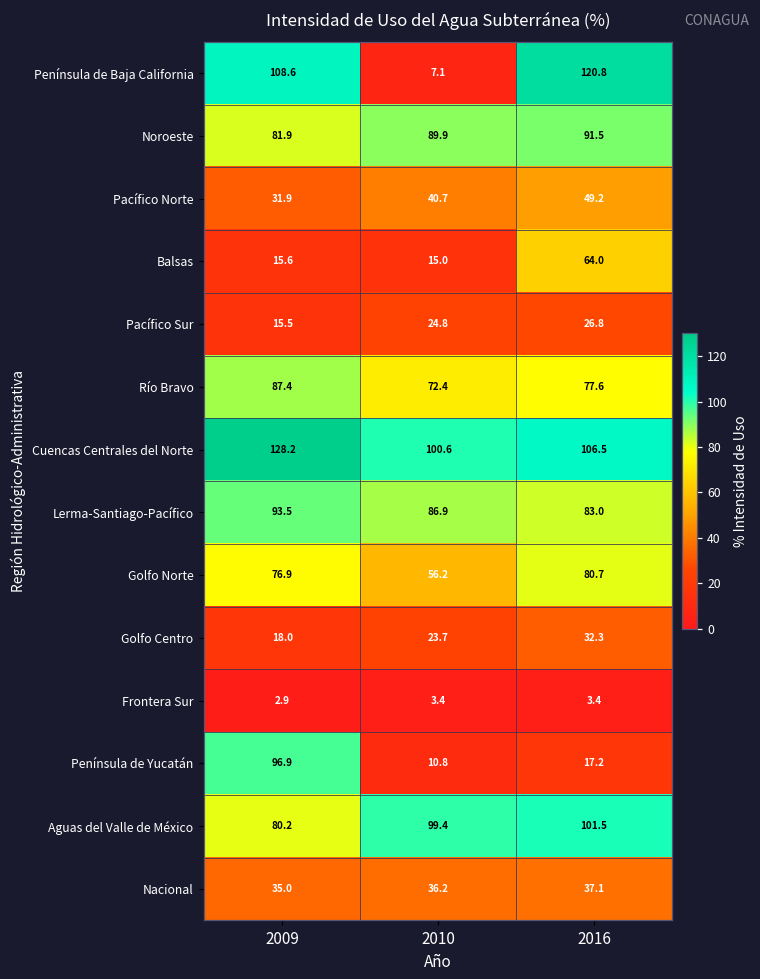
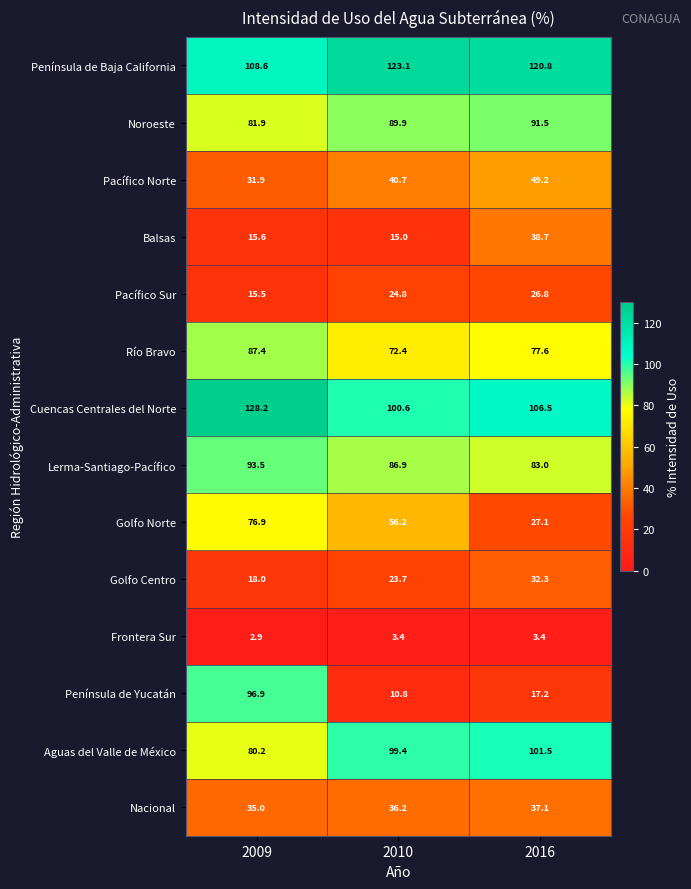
  {
    "Península de Baja California": {
      "2009": 108.6,
-     "2010": 7.1,
+     "2010": 123.1,
      "2016": 120.8
    },
    "Noroeste": {
      "2009": 81.9,
      "2010": 89.9,
      "2016": 91.5
    },
    "Pacífico Norte": {
      "2009": 31.9,
      "2010": 40.7,
      "2016": 49.2
    },
    "Balsas": {
      "2009": 15.6,
      "2010": 15.0,
-     "2016": 64.0
+     "2016": 38.7
    },
    "Pacífico Sur": {
      "2009": 15.5,
      "2010": 24.8,
      "2016": 26.8
    },
    "Río Bravo": {
      "2009": 87.4,
      "2010": 72.4,
      "2016": 77.6
    },
    "Cuencas Centrales del Norte": {
      "2009": 128.2,
      "2010": 100.6,
      "2016": 106.5
    },
    "Lerma-Santiago-Pacífico": {
      "2009": 93.5,
      "2010": 86.9,
      "2016": 83.0
    },
    "Golfo Norte": {
      "2009": 76.9,
      "2010": 56.2,
-     "2016": 80.7
+     "2016": 27.1
    },
    "Golfo Centro": {
      "2009": 18.0,
      "2010": 23.7,
      "2016": 32.3
    },
    "Frontera Sur": {
      "2009": 2.9,
      "2010": 3.4,
      "2016": 3.4
    },
    "Península de Yucatán": {
      "2009": 96.9,
      "2010": 10.8,
      "2016": 17.2
    },
    "Aguas del Valle de México": {
      "2009": 80.2,
      "2010": 99.4,
      "2016": 101.5
    },
    "Nacional": {
      "2009": 35.0,
      "2010": 36.2,
      "2016": 37.1
    }
  }
